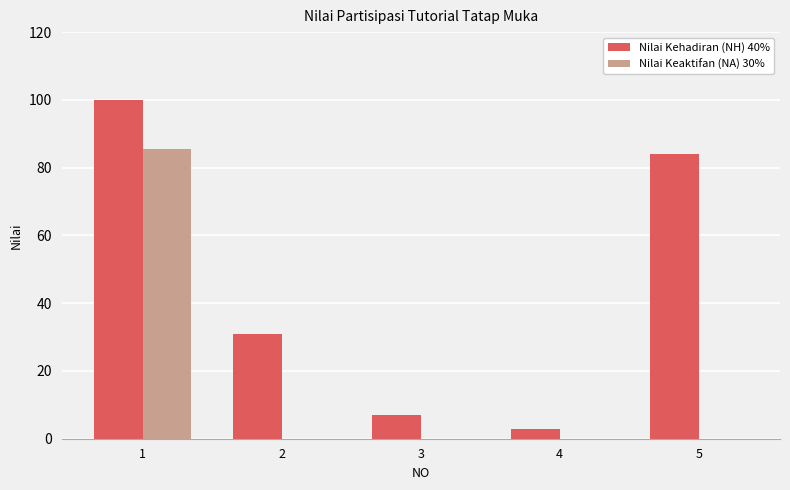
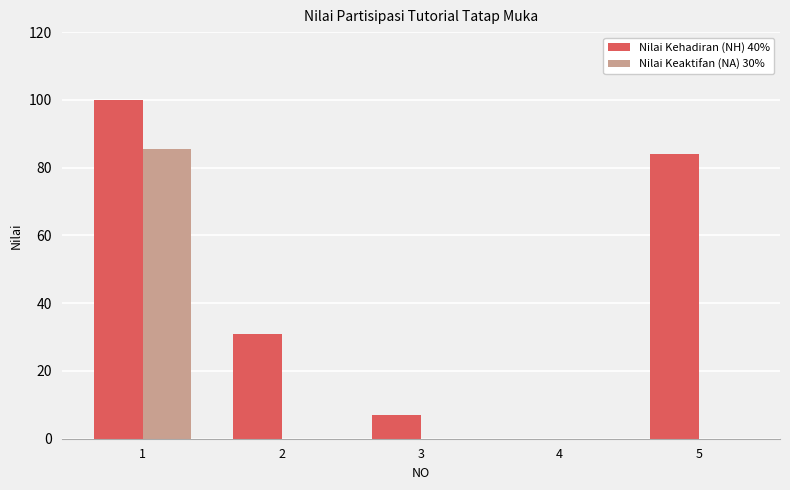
  {
    "Nilai Kehadiran (NH) 40%": {
      "1": 100,
      "2": 31,
      "3": 7,
-     "4": 3,
+     "4": 0,
      "5": 84
    },
    "Nilai Keaktifan (NA) 30%": {
      "1": 86,
      "2": 0,
      "3": 0,
      "4": 0,
      "5": 0
    }
  }
